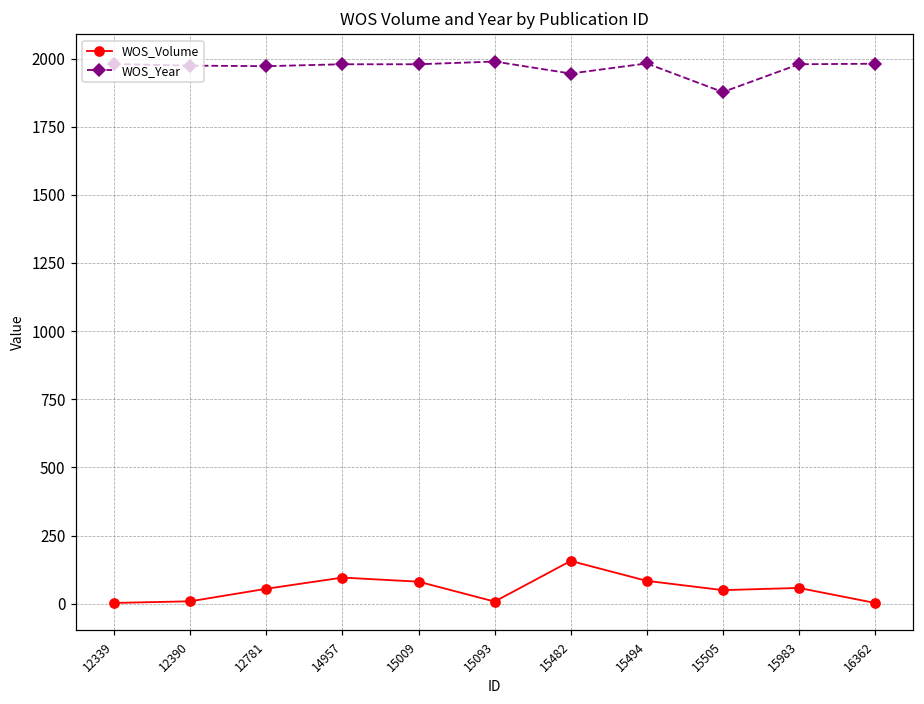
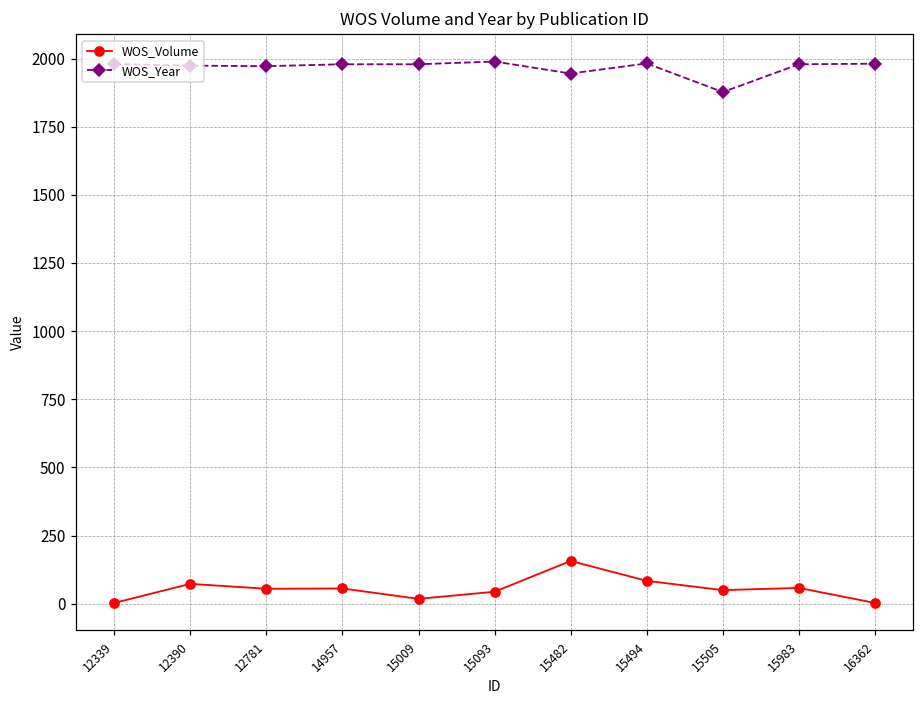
  {
    "WOS_Volume": {
      "12339": 0,
-     "12390": 10,
+     "12390": 70,
      "12781": 60,
-     "14957": 100,
-     "15009": 80,
-     "15093": 10,
+     "14957": 60,
+     "15009": 20,
+     "15093": 40,
      "15482": 160,
      "15494": 80,
      "15505": 50,
      "15983": 60,
      "16362": 0
    },
    "WOS_Year": {
      "12781": 1970,
      "14957": 1980,
      "15009": 1980,
      "15093": 1990,
      "15482": 1950,
      "15494": 1980,
      "15505": 1880,
      "15983": 1980,
      "16362": 1980
    }
  }
